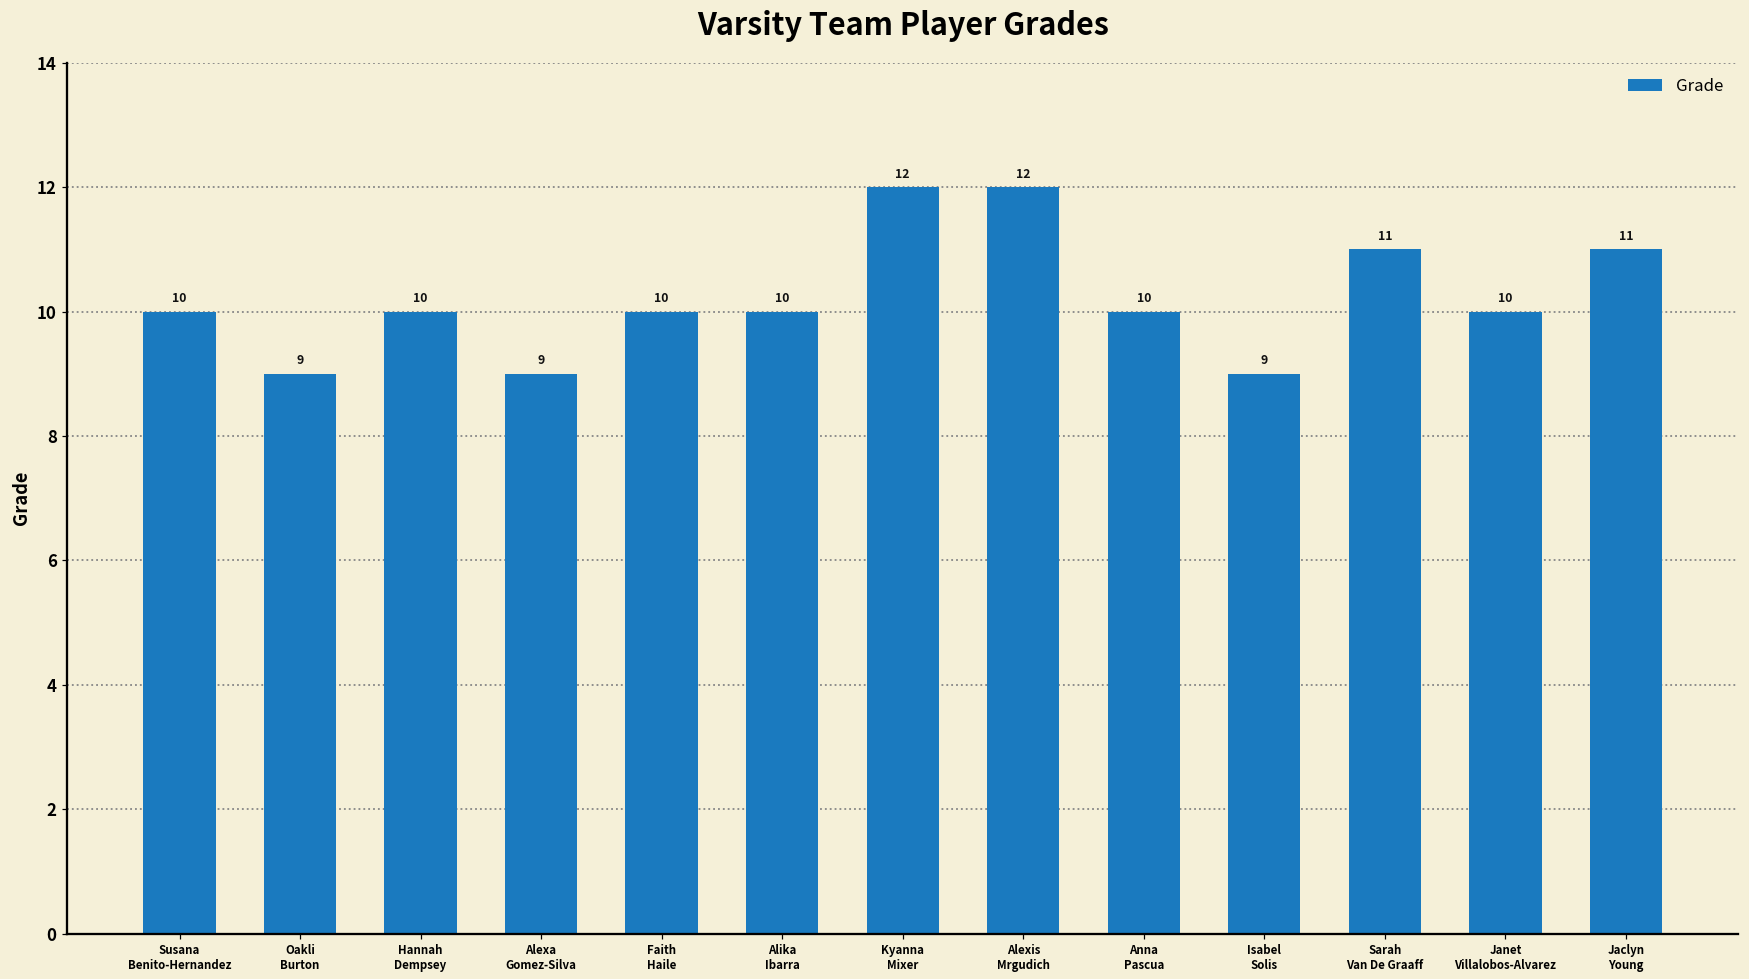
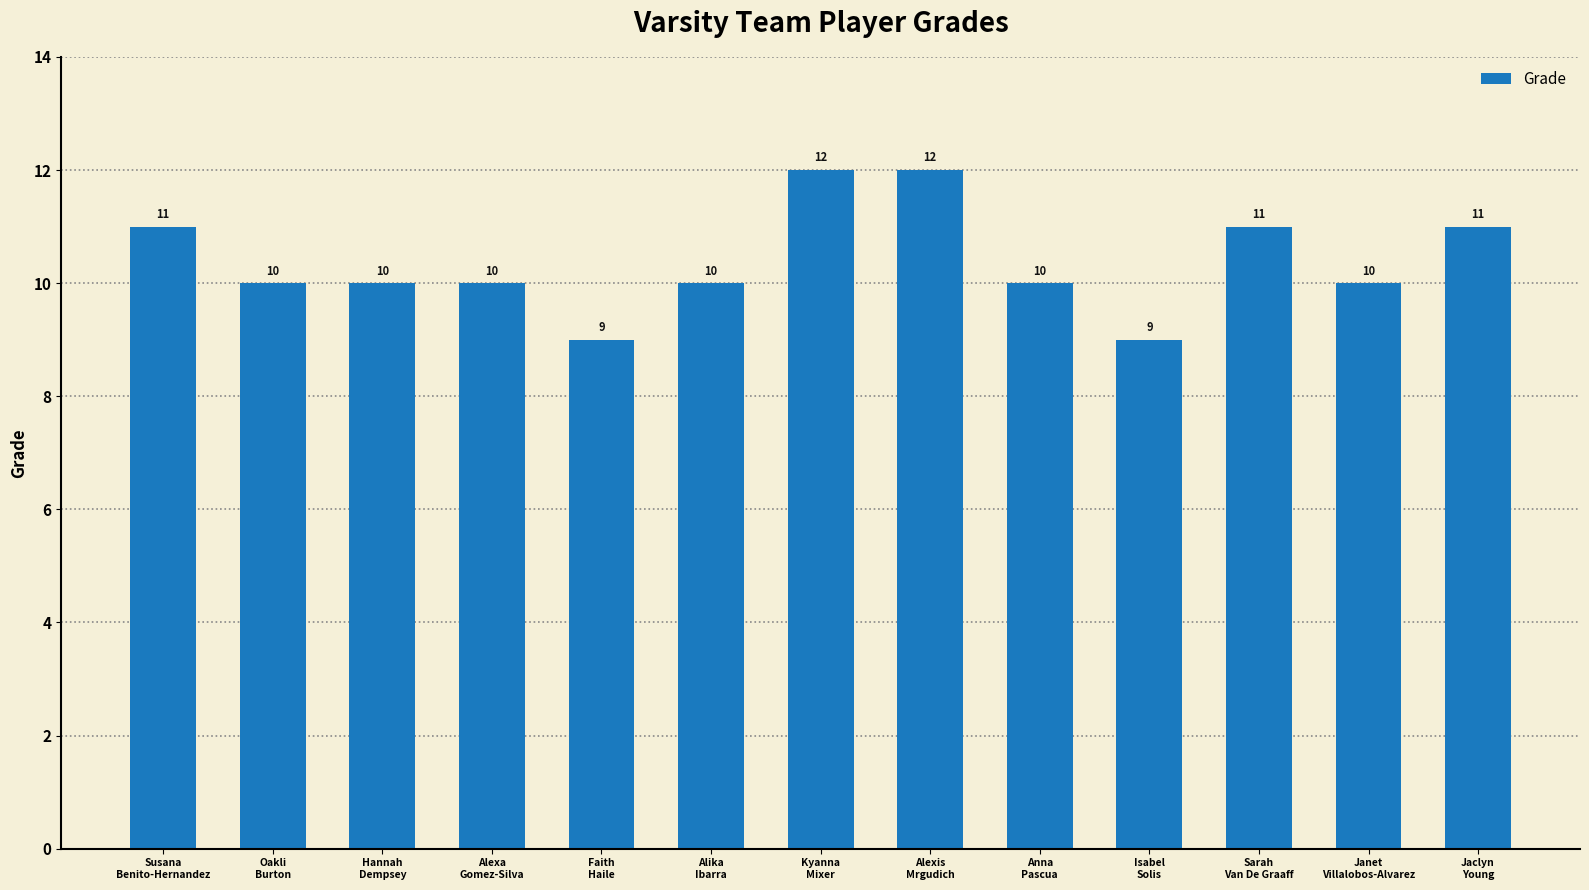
  {
-   "Susana Benito-Hernandez": 10,
-   "Oakli Burton": 9,
+   "Susana Benito-Hernandez": 11,
+   "Oakli Burton": 10,
    "Hannah Dempsey": 10,
-   "Alexa Gomez-Silva": 9,
-   "Faith Haile": 10,
+   "Alexa Gomez-Silva": 10,
+   "Faith Haile": 9,
    "Alika Ibarra": 10,
    "Kyanna Mixer": 12,
    "Alexis Mrgudich": 12,
    "Anna Pascua": 10,
    "Isabel Solis": 9,
    "Sarah Van De Graaff": 11,
    "Janet Villalobos-Alvarez": 10,
    "Jaclyn Young": 11
  }
